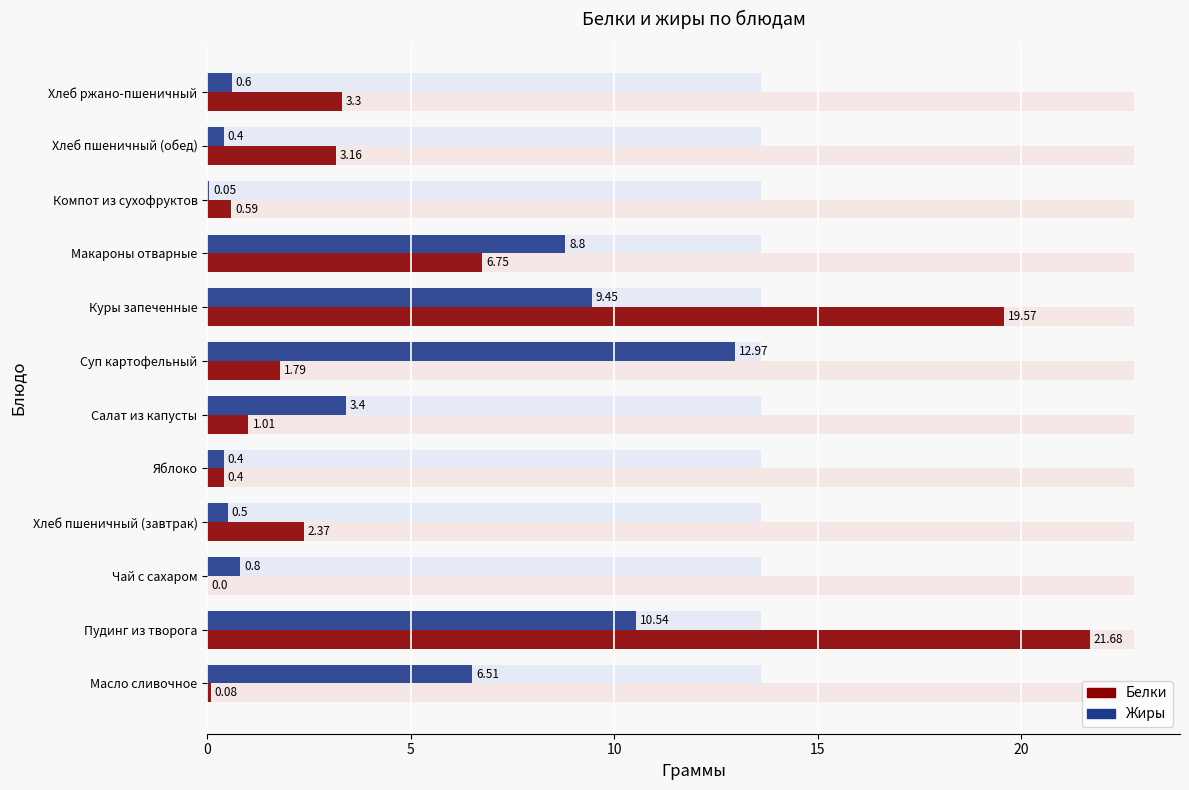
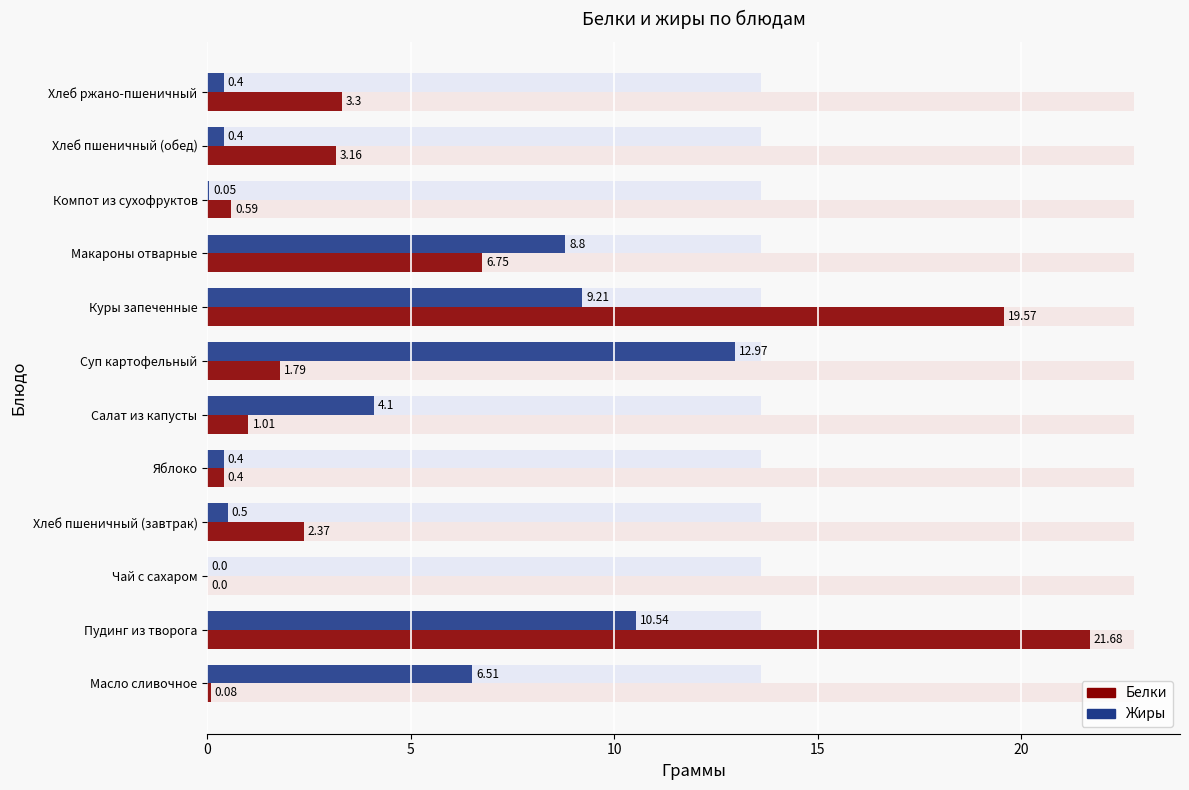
  {
    "Белки": {
      "Чай с сахаром": 0.0
    },
    "Жиры": {
-     "Хлеб ржано-пшеничный": 0.6,
-     "Куры запеченные": 9.45,
-     "Салат из капусты": 3.4,
-     "Чай с сахаром": 0.8
+     "Хлеб ржано-пшеничный": 0.4,
+     "Куры запеченные": 9.21,
+     "Салат из капусты": 4.1,
+     "Чай с сахаром": 0.0
    }
  }
